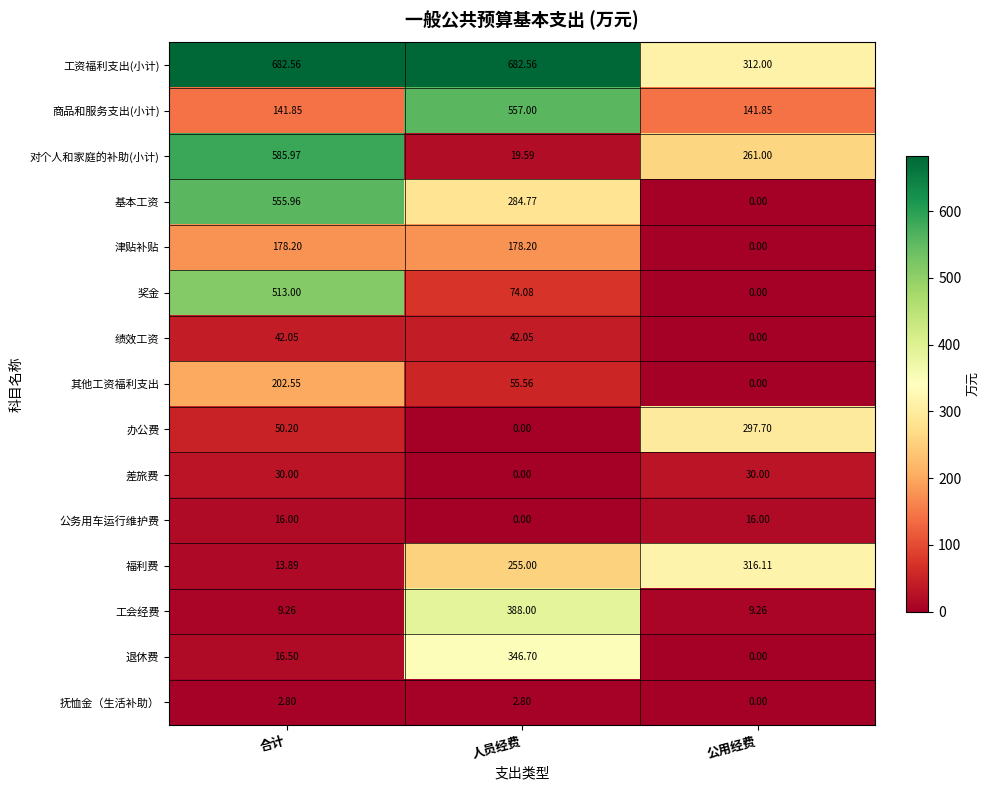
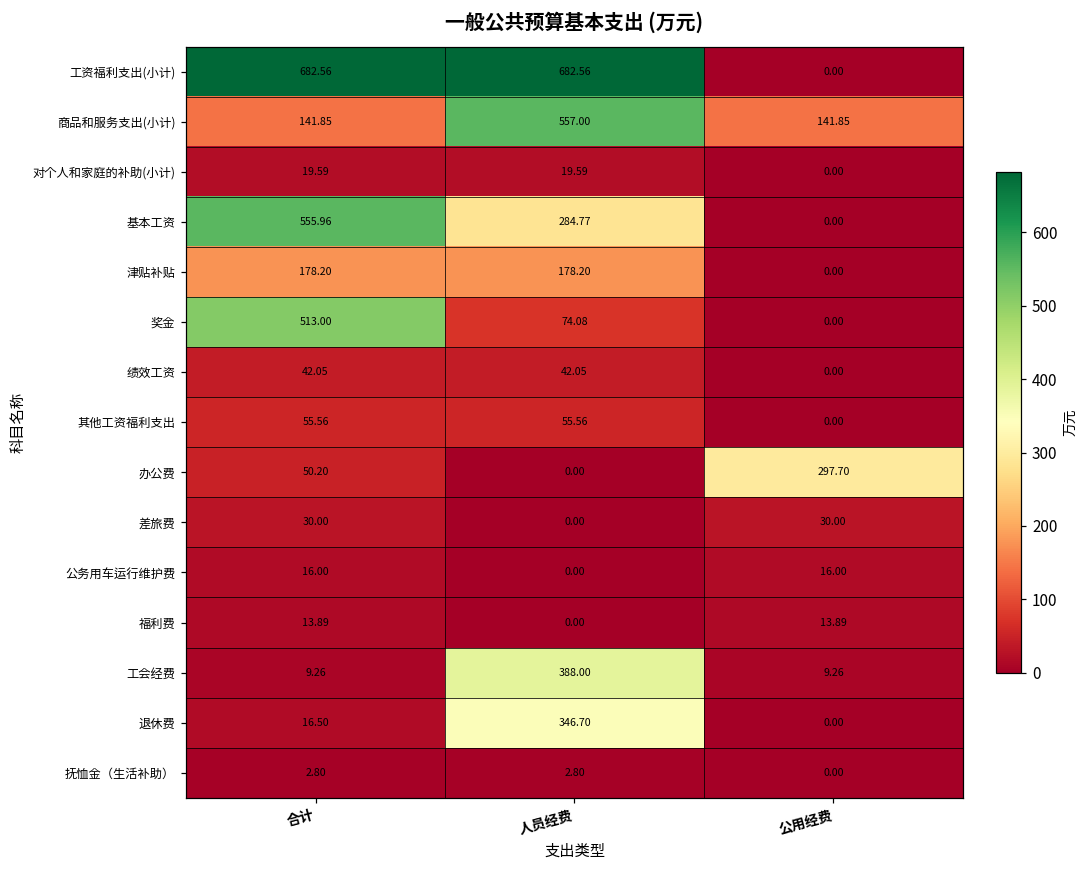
  {
    "工资福利支出(小计)": {
      "合计": 682.56,
      "人员经费": 682.56,
-     "公用经费": 312.00
+     "公用经费": 0.00
    },
    "商品和服务支出(小计)": {
      "合计": 141.85,
      "人员经费": 557.00,
      "公用经费": 141.85
    },
    "对个人和家庭的补助(小计)": {
-     "合计": 585.97,
+     "合计": 19.59,
      "人员经费": 19.59,
-     "公用经费": 261.00
+     "公用经费": 0.00
    },
    "基本工资": {
      "合计": 555.96,
      "人员经费": 284.77,
      "公用经费": 0.00
    },
    "津贴补贴": {
      "合计": 178.20,
      "人员经费": 178.20,
      "公用经费": 0.00
    },
    "奖金": {
      "合计": 513.00,
      "人员经费": 74.08,
      "公用经费": 0.00
    },
    "绩效工资": {
      "合计": 42.05,
      "人员经费": 42.05,
      "公用经费": 0.00
    },
    "其他工资福利支出": {
-     "合计": 202.55,
+     "合计": 55.56,
      "人员经费": 55.56,
      "公用经费": 0.00
    },
    "办公费": {
      "合计": 50.20,
      "人员经费": 0.00,
      "公用经费": 297.70
    },
    "差旅费": {
      "合计": 30.00,
      "人员经费": 0.00,
      "公用经费": 30.00
    },
    "公务用车运行维护费": {
      "合计": 16.00,
      "人员经费": 0.00,
      "公用经费": 16.00
    },
    "福利费": {
      "合计": 13.89,
-     "人员经费": 255.00,
-     "公用经费": 316.11
+     "人员经费": 0.00,
+     "公用经费": 13.89
    },
    "工会经费": {
      "合计": 9.26,
      "人员经费": 388.00,
      "公用经费": 9.26
    },
    "退休费": {
      "合计": 16.50,
      "人员经费": 346.70,
      "公用经费": 0.00
    },
    "抚恤金（生活补助）": {
      "合计": 2.80,
      "人员经费": 2.80,
      "公用经费": 0.00
    }
  }
